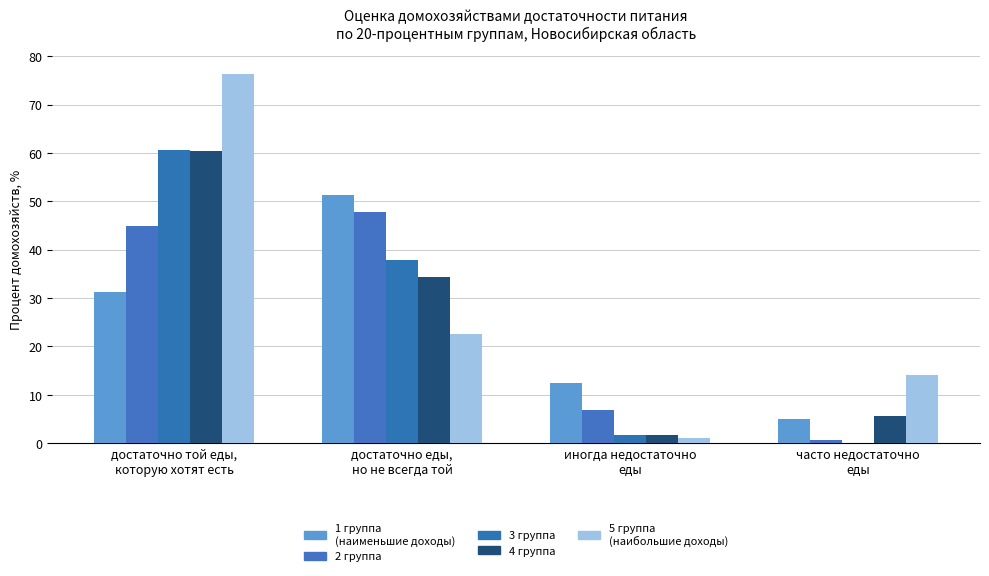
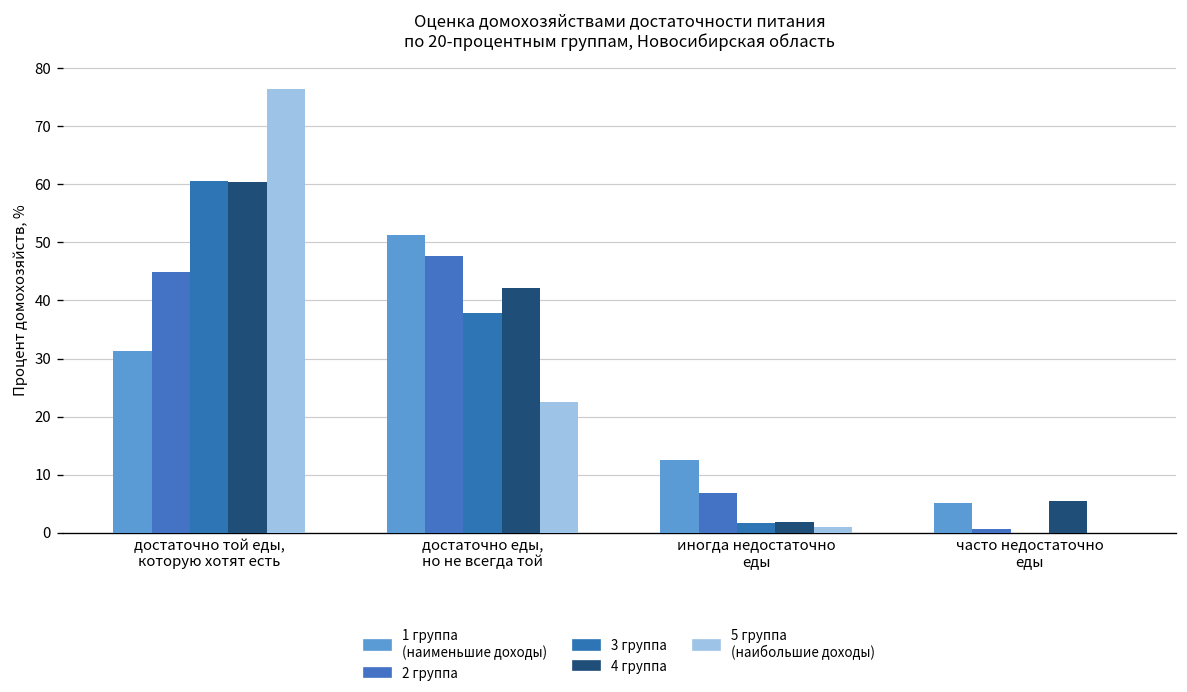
  {
    "4 группа": {
      "достаточно той еды, которую хотят есть": 60,
-     "достаточно еды, но не всегда той": 34,
+     "достаточно еды, но не всегда той": 42,
      "иногда недостаточно еды": 2,
      "часто недостаточно еды": 6
    },
    "5 группа (наибольшие доходы)": {
      "достаточно той еды, которую хотят есть": 76,
      "достаточно еды, но не всегда той": 23,
      "иногда недостаточно еды": 1,
-     "часто недостаточно еды": 14
+     "часто недостаточно еды": 0
    }
  }
